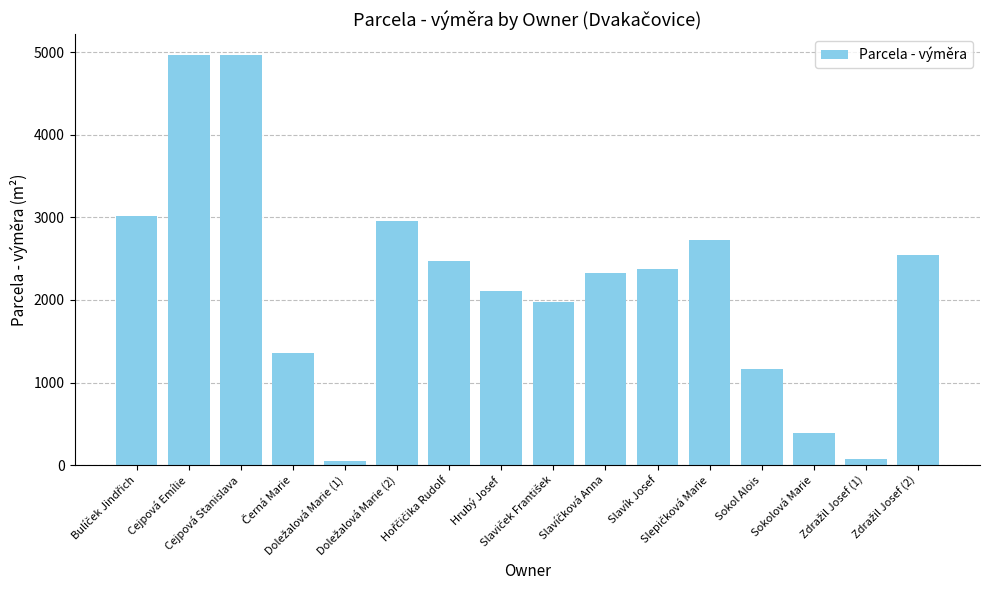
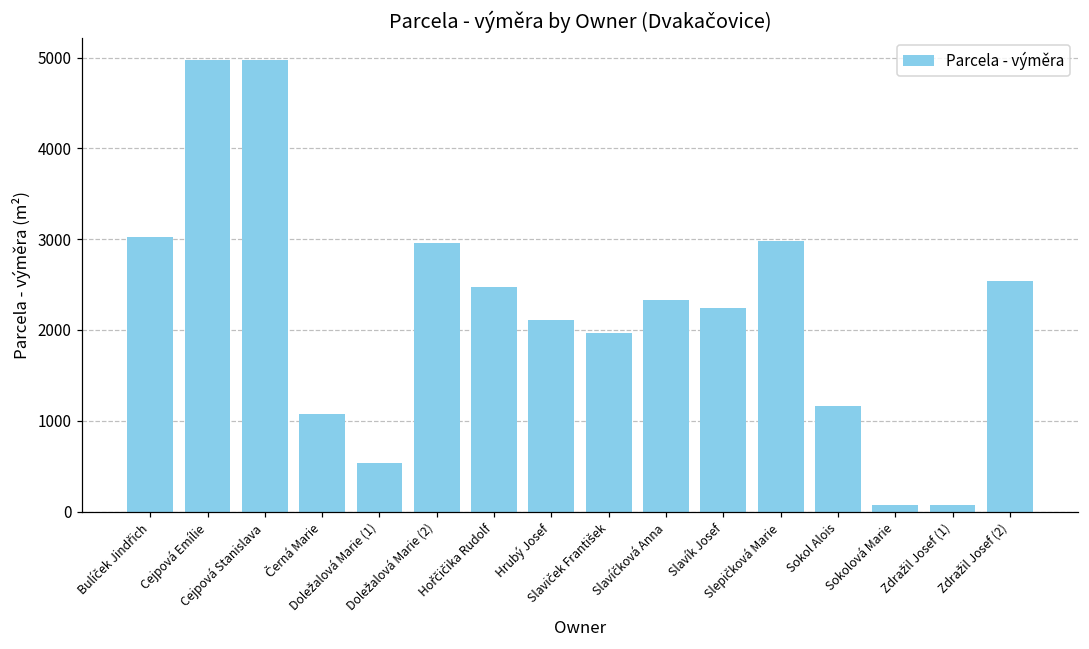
  {
    "Bulíček Jindřich": 3000,
    "Cejpová Emílie": 5000,
    "Cejpová Stanislava": 5000,
-   "Černá Marie": 1400,
-   "Doležalová Marie (1)": 0,
+   "Černá Marie": 1100,
+   "Doležalová Marie (1)": 500,
    "Doležalová Marie (2)": 3000,
    "Hořčičika Rudolf": 2500,
    "Hrubý Josef": 2100,
    "Slaviček František": 2000,
    "Slavíčková Anna": 2300,
-   "Slavík Josef": 2400,
-   "Slepičková Marie": 2700,
+   "Slavík Josef": 2200,
+   "Slepičková Marie": 3000,
    "Sokol Alois": 1200,
-   "Sokolová Marie": 400,
+   "Sokolová Marie": 100,
    "Zdražil Josef (1)": 100,
    "Zdražil Josef (2)": 2500
  }
